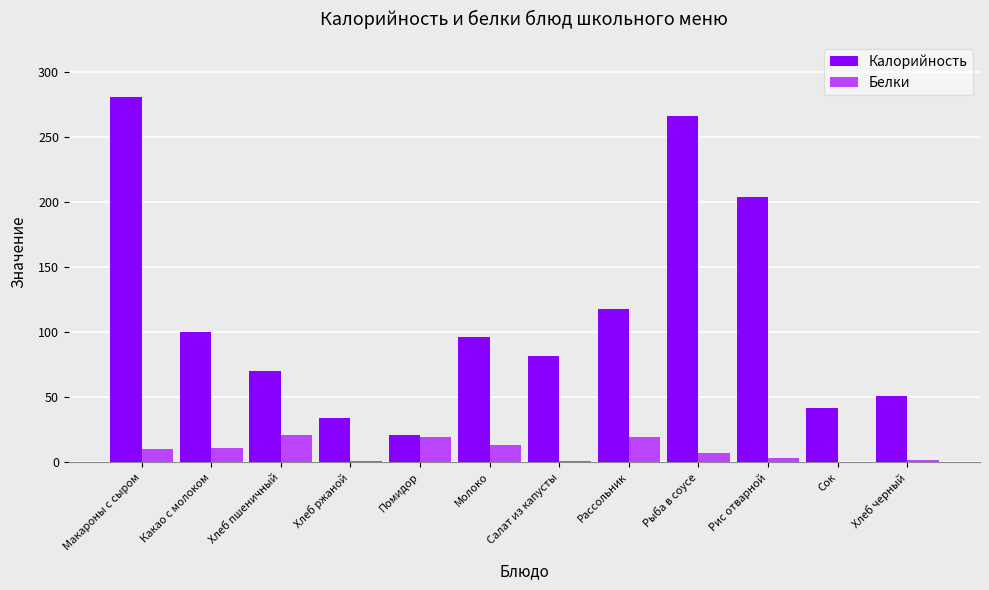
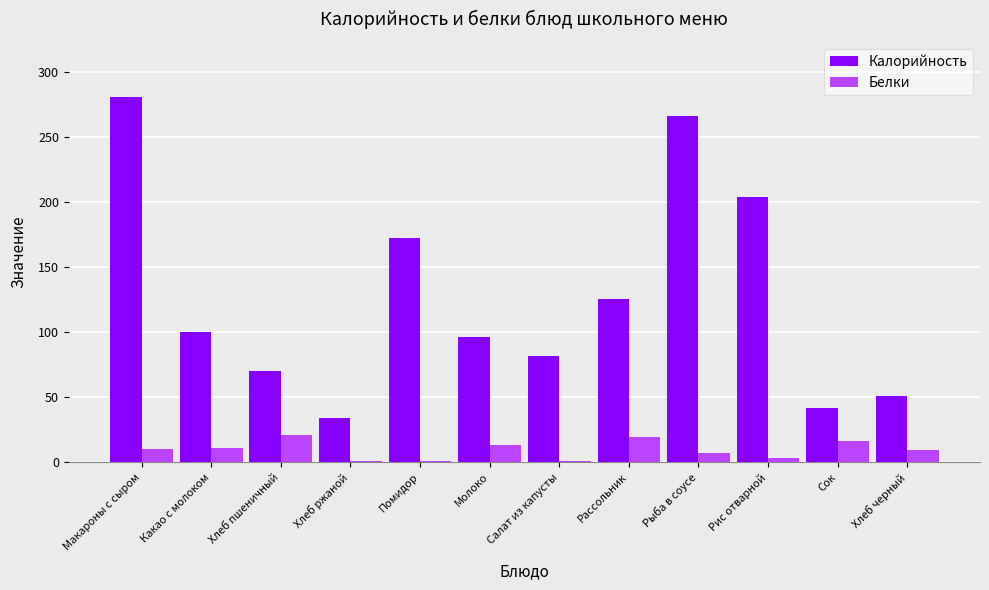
  {
    "Калорийность": {
      "Макароны с сыром": 281,
      "Какао с молоком": 100,
      "Хлеб пшеничный": 70,
      "Хлеб ржаной": 34,
-     "Помидор": 21,
+     "Помидор": 172,
      "Молоко": 96,
      "Салат из капусты": 82,
-     "Рассольник": 118,
+     "Рассольник": 126,
      "Рыба в соусе": 266,
      "Рис отварной": 204,
      "Сок": 42,
      "Хлеб черный": 51
    },
    "Белки": {
      "Макароны с сыром": 11,
      "Какао с молоком": 11,
      "Хлеб пшеничный": 21,
-     "Помидор": 20,
+     "Помидор": 1,
      "Молоко": 13,
      "Рассольник": 19,
      "Рыба в соусе": 8,
      "Рис отварной": 4,
-     "Сок": 0,
-     "Хлеб черный": 2
+     "Сок": 16,
+     "Хлеб черный": 10
    }
  }
